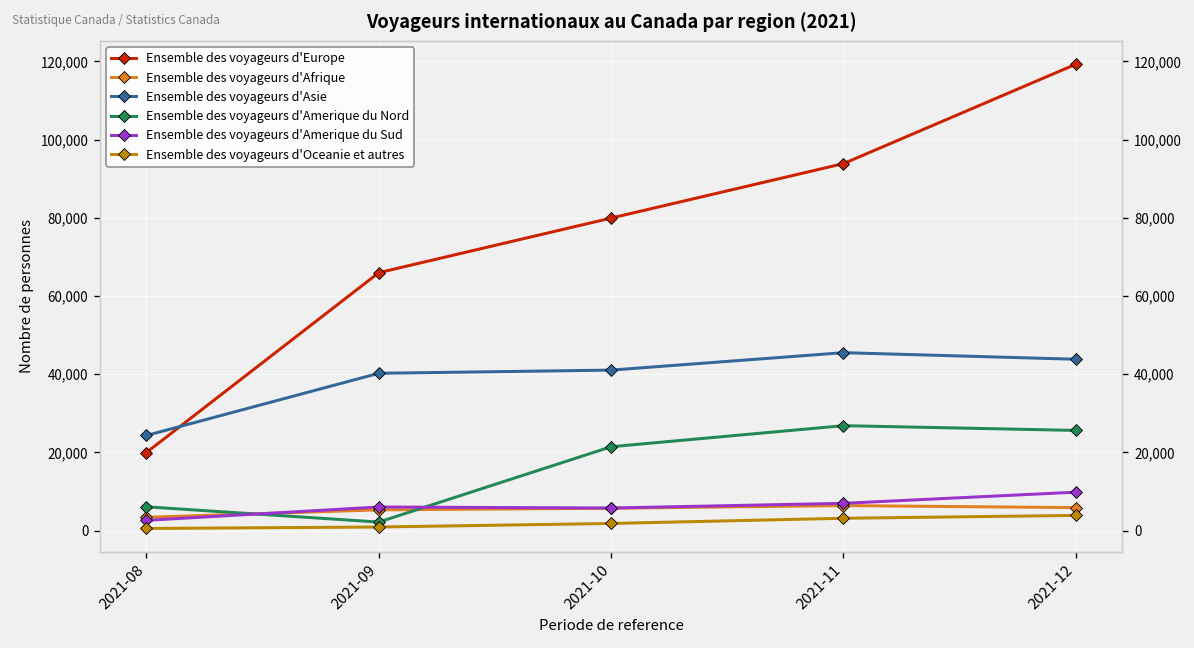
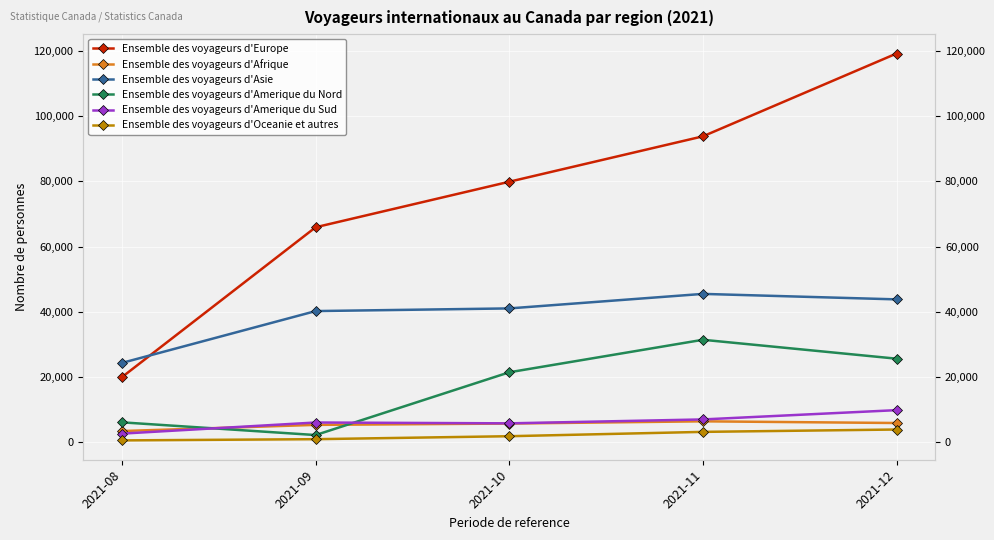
  {
    "Ensemble des voyageurs d'Europe": {
      "2021-08": "20,000",
      "2021-09": "66,000",
      "2021-10": "80,000",
      "2021-11": "94,000",
      "2021-12": "119,000"
    },
    "Ensemble des voyageurs d'Asie": {
      "2021-08": "24,000",
      "2021-09": "40,000",
      "2021-10": "41,000",
      "2021-11": "45,000",
      "2021-12": "44,000"
    },
    "Ensemble des voyageurs d'Amerique du Nord": {
      "2021-08": "6,000",
      "2021-09": "2,000",
      "2021-10": "21,000",
-     "2021-11": "27,000",
+     "2021-11": "31,000",
      "2021-12": "26,000"
    },
    "Ensemble des voyageurs d'Amerique du Sud": {
      "2021-08": "3,000",
      "2021-12": "10,000"
    }
  }
